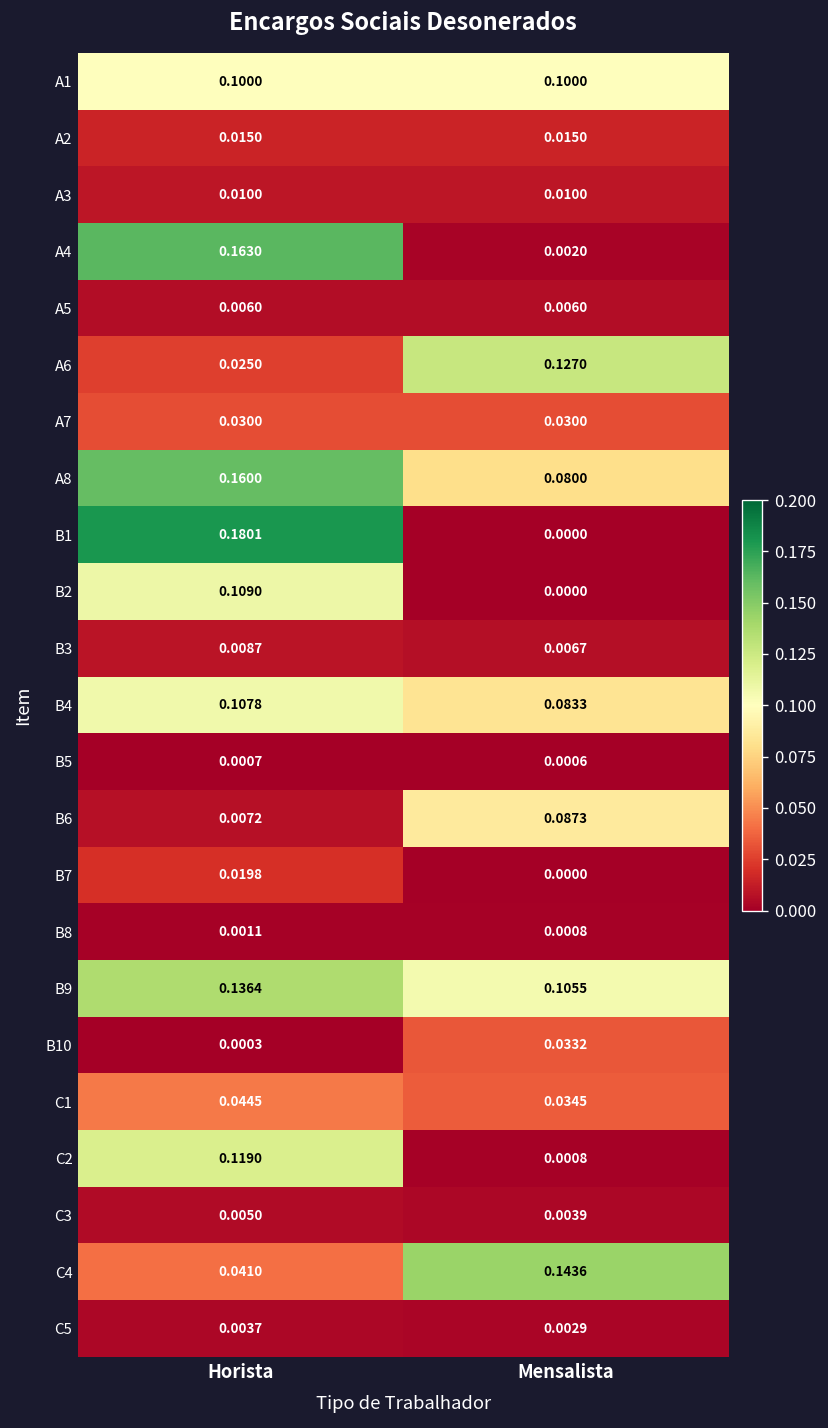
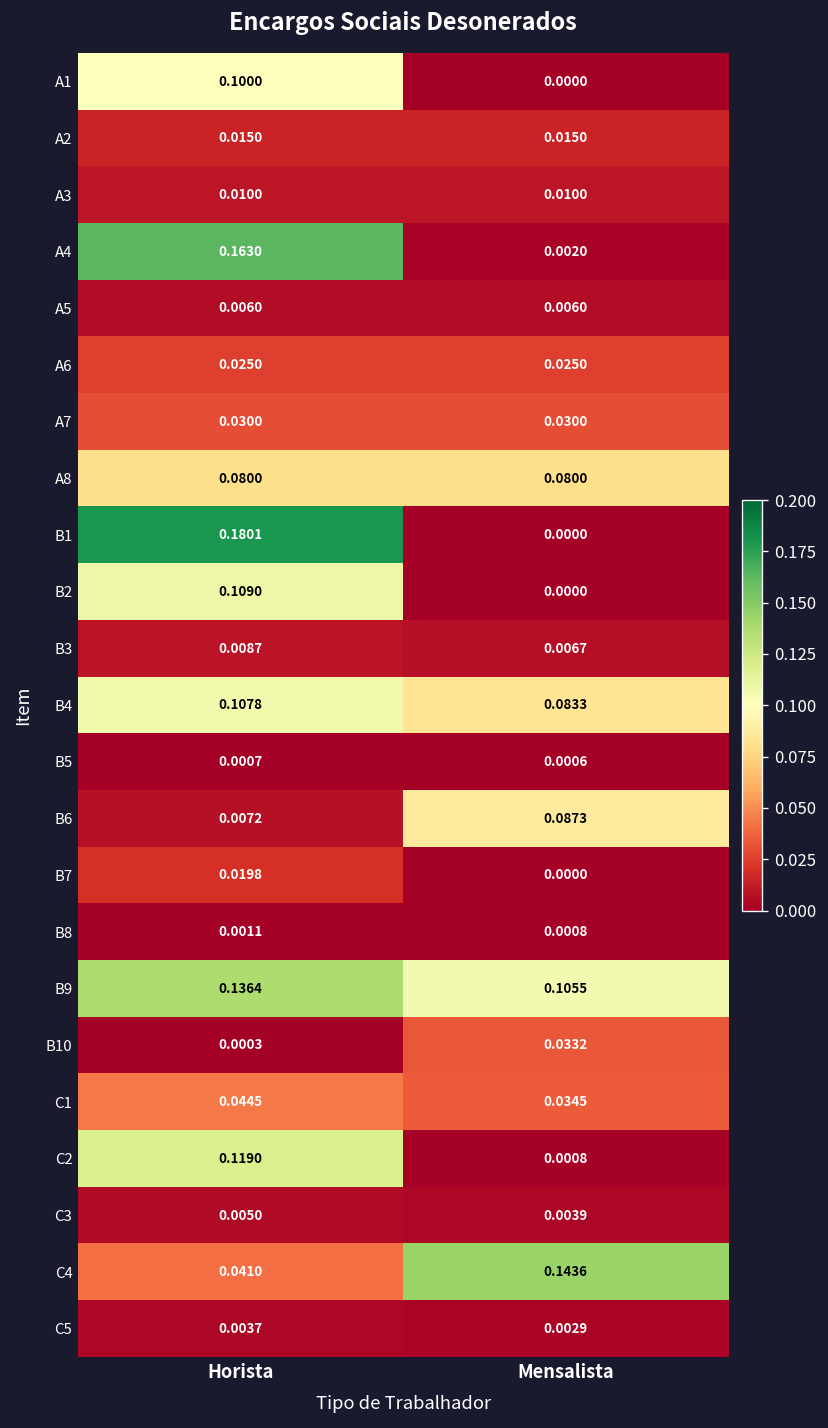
  {
    "A1": {
      "Horista": 0.1000,
-     "Mensalista": 0.1000
+     "Mensalista": 0.0000
    },
    "A2": {
      "Horista": 0.0150,
      "Mensalista": 0.0150
    },
    "A3": {
      "Horista": 0.0100,
      "Mensalista": 0.0100
    },
    "A4": {
      "Horista": 0.1630,
      "Mensalista": 0.0020
    },
    "A5": {
      "Horista": 0.0060,
      "Mensalista": 0.0060
    },
    "A6": {
      "Horista": 0.0250,
-     "Mensalista": 0.1270
+     "Mensalista": 0.0250
    },
    "A7": {
      "Horista": 0.0300,
      "Mensalista": 0.0300
    },
    "A8": {
-     "Horista": 0.1600,
+     "Horista": 0.0800,
      "Mensalista": 0.0800
    },
    "B1": {
      "Horista": 0.1801,
      "Mensalista": 0.0000
    },
    "B2": {
      "Horista": 0.1090,
      "Mensalista": 0.0000
    },
    "B3": {
      "Horista": 0.0087,
      "Mensalista": 0.0067
    },
    "B4": {
      "Horista": 0.1078,
      "Mensalista": 0.0833
    },
    "B5": {
      "Horista": 0.0007,
      "Mensalista": 0.0006
    },
    "B6": {
      "Horista": 0.0072,
      "Mensalista": 0.0873
    },
    "B7": {
      "Horista": 0.0198,
      "Mensalista": 0.0000
    },
    "B8": {
      "Horista": 0.0011,
      "Mensalista": 0.0008
    },
    "B9": {
      "Horista": 0.1364,
      "Mensalista": 0.1055
    },
    "B10": {
      "Horista": 0.0003,
      "Mensalista": 0.0332
    },
    "C1": {
      "Horista": 0.0445,
      "Mensalista": 0.0345
    },
    "C2": {
      "Horista": 0.1190,
      "Mensalista": 0.0008
    },
    "C3": {
      "Horista": 0.0050,
      "Mensalista": 0.0039
    },
    "C4": {
      "Horista": 0.0410,
      "Mensalista": 0.1436
    },
    "C5": {
      "Horista": 0.0037,
      "Mensalista": 0.0029
    }
  }
